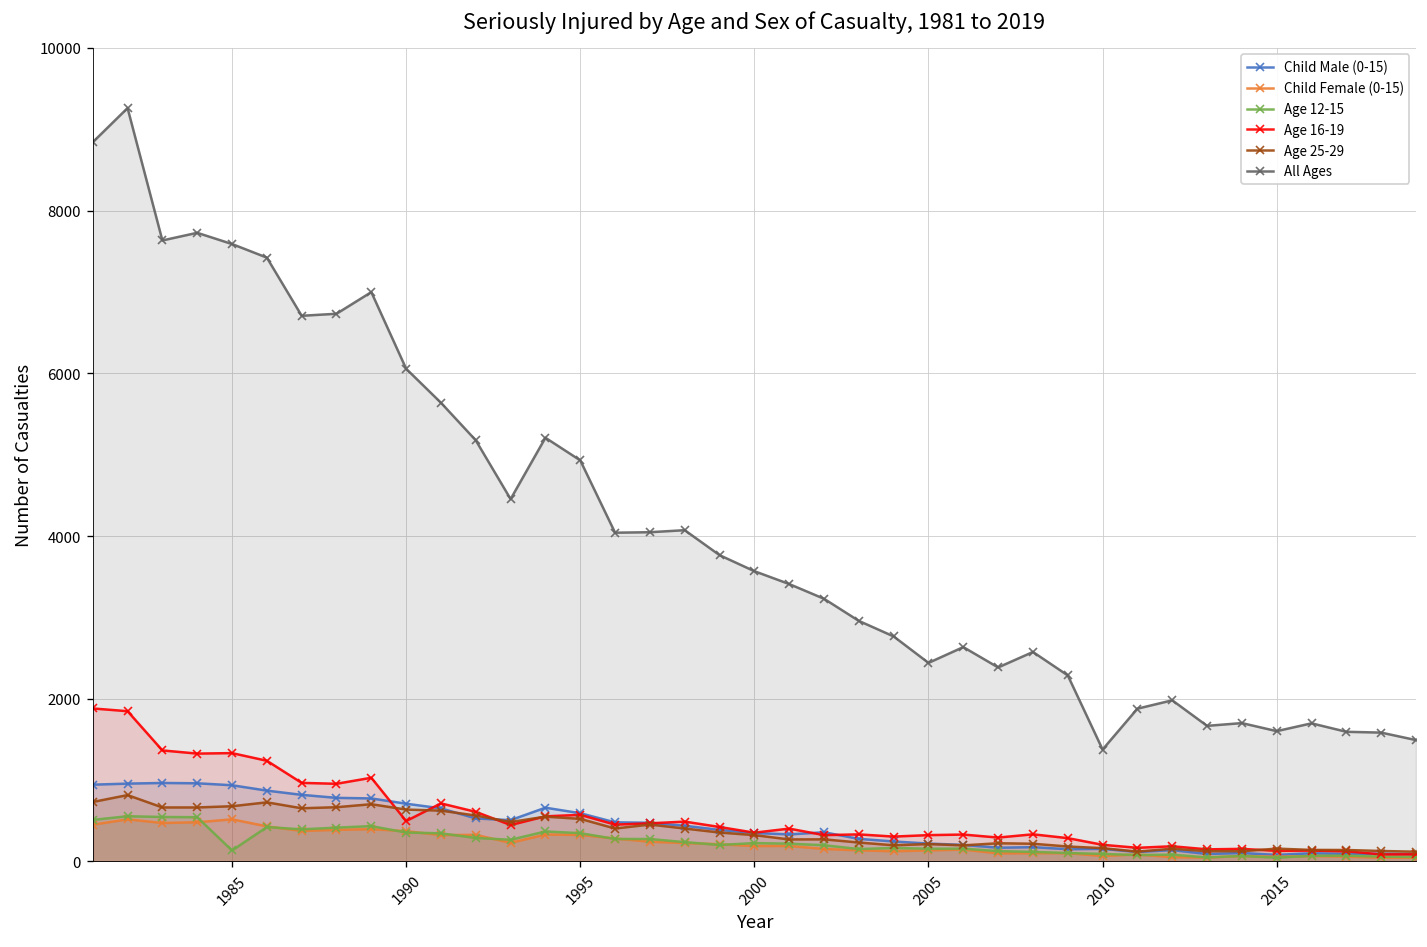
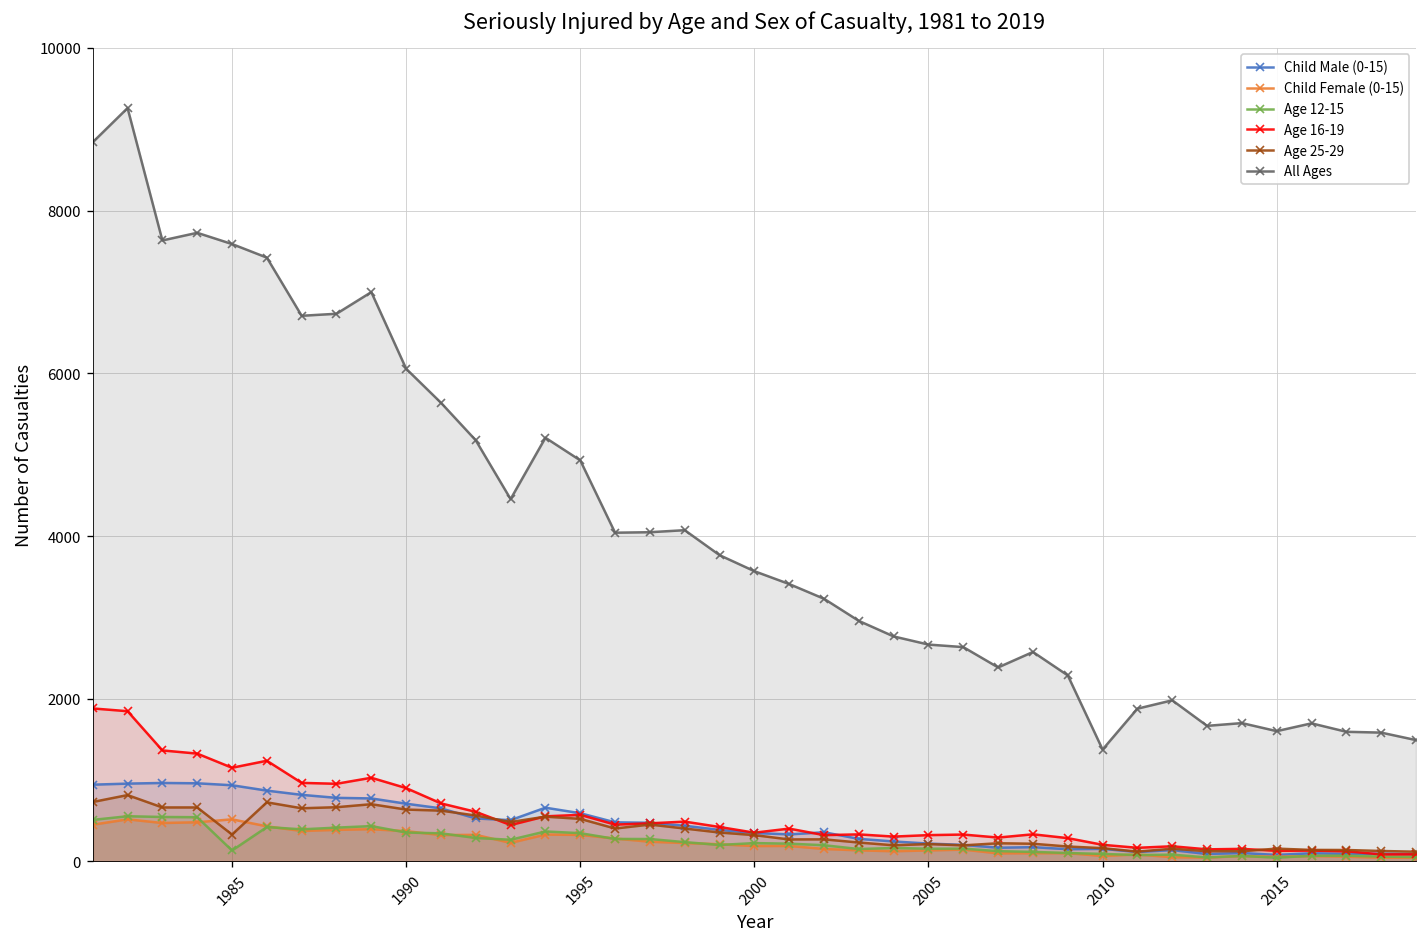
  {
    "Child Male (0-15)": {
      "1985": 900,
      "1990": 700
    },
    "Child Female (0-15)": {
      "1985": 500
    },
    "Age 12-15": {
      "1985": 100
    },
    "Age 16-19": {
-     "1985": 1300,
-     "1990": 500,
+     "1985": 1200,
+     "1990": 900,
      "2005": 300,
      "2010": 200
    },
    "Age 25-29": {
-     "1985": 700,
+     "1985": 300,
      "1990": 600,
      "1995": 500
    },
    "All Ages": {
      "1985": 7600,
      "1990": 6100,
      "1995": 4900,
      "2000": 3600,
-     "2005": 2400,
+     "2005": 2700,
      "2010": 1400,
      "2015": 1600
    }
  }
